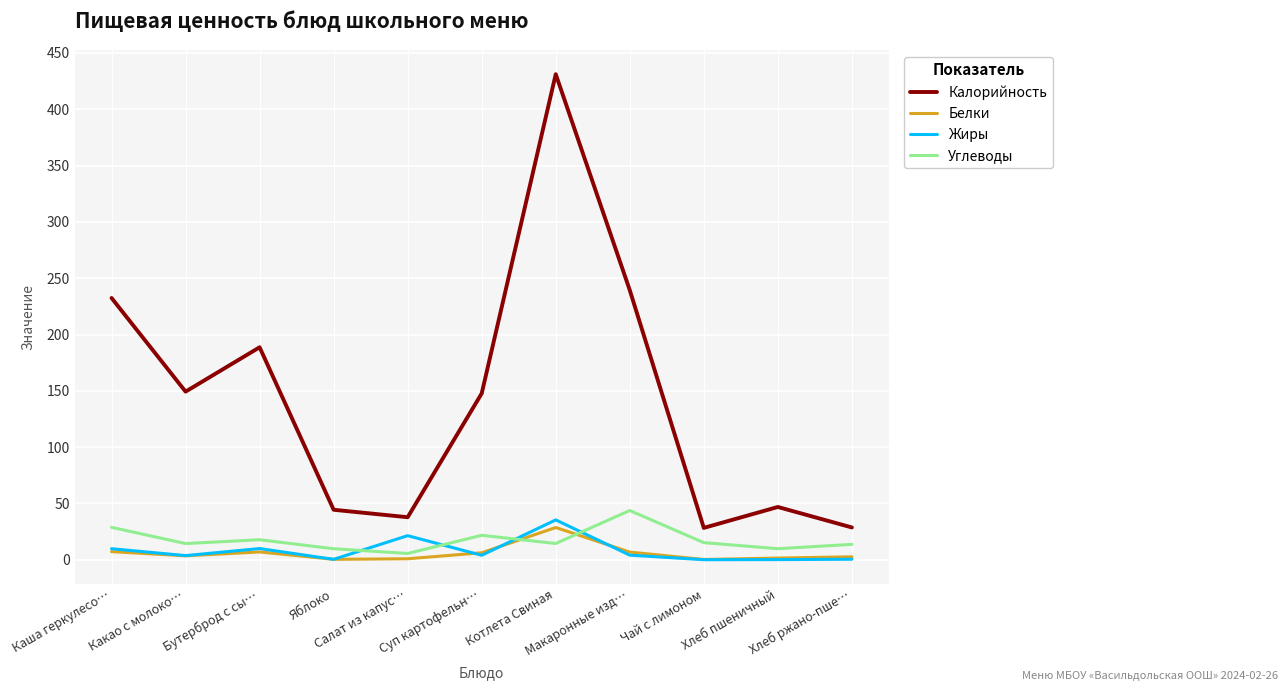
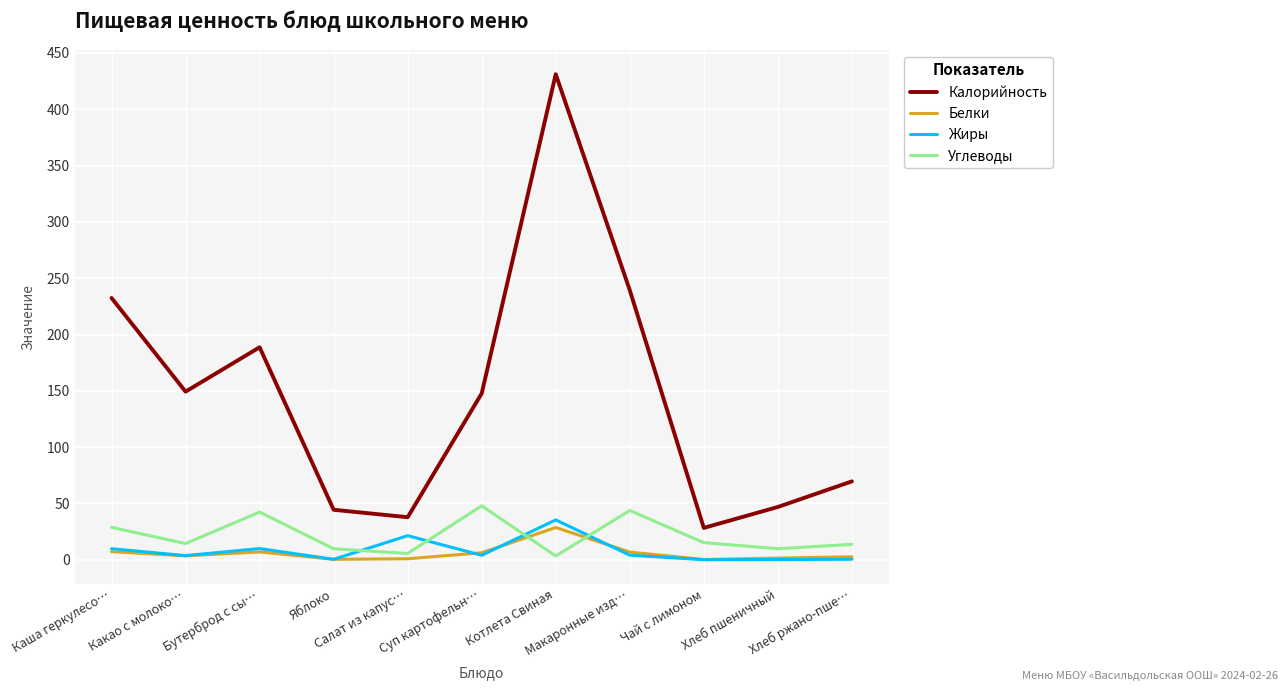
  {
    "Калорийность": {
      "Каша геркулесо…": 232,
      "Какао с молоко…": 149,
      "Бутерброд с сы…": 189,
      "Яблоко": 44,
      "Салат из капус…": 38,
      "Суп картофельн…": 148,
      "Котлета Свиная": 431,
      "Макаронные изд…": 239,
      "Чай с лимоном": 28,
      "Хлеб пшеничный": 47,
-     "Хлеб ржано-пше…": 29
+     "Хлеб ржано-пше…": 70
    },
    "Белки": {
      "Каша геркулесо…": 7,
      "Бутерброд с сы…": 7,
      "Салат из капус…": 1,
      "Котлета Свиная": 29,
      "Макаронные изд…": 7
    },
    "Жиры": {
      "Каша геркулесо…": 10,
      "Бутерброд с сы…": 10,
      "Салат из капус…": 21,
      "Котлета Свиная": 35,
      "Макаронные изд…": 4
    },
    "Углеводы": {
      "Каша геркулесо…": 29,
      "Какао с молоко…": 14,
-     "Бутерброд с сы…": 18,
+     "Бутерброд с сы…": 42,
      "Яблоко": 10,
      "Салат из капус…": 6,
-     "Суп картофельн…": 22,
-     "Котлета Свиная": 14,
+     "Суп картофельн…": 48,
+     "Котлета Свиная": 3,
      "Макаронные изд…": 44,
      "Чай с лимоном": 15,
      "Хлеб пшеничный": 10,
      "Хлеб ржано-пше…": 14
    }
  }
